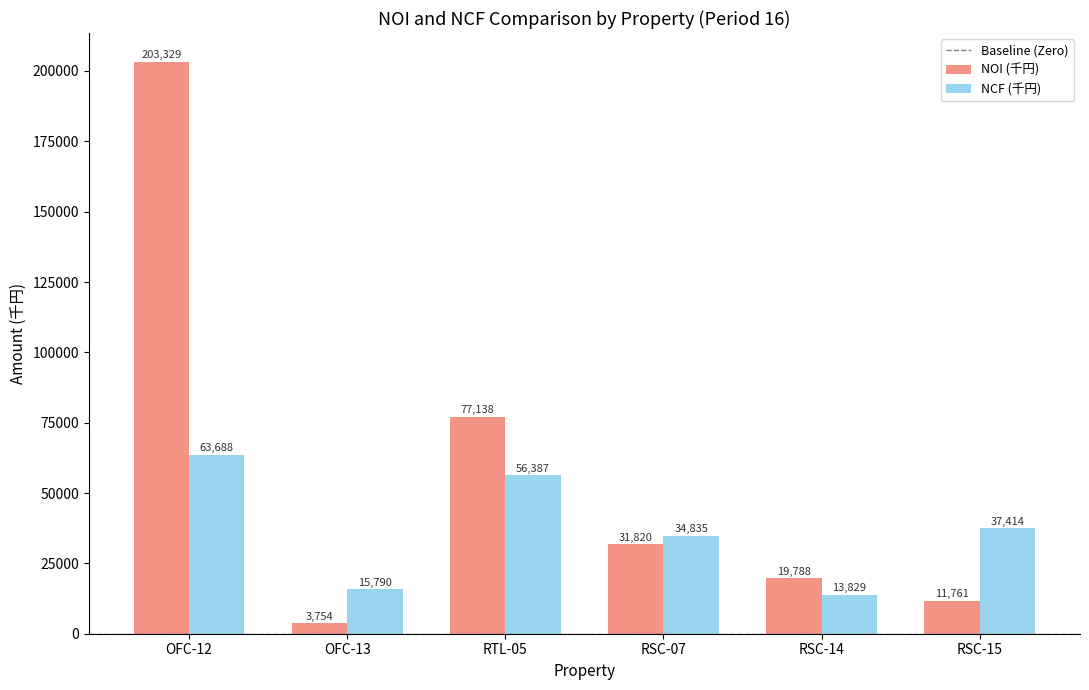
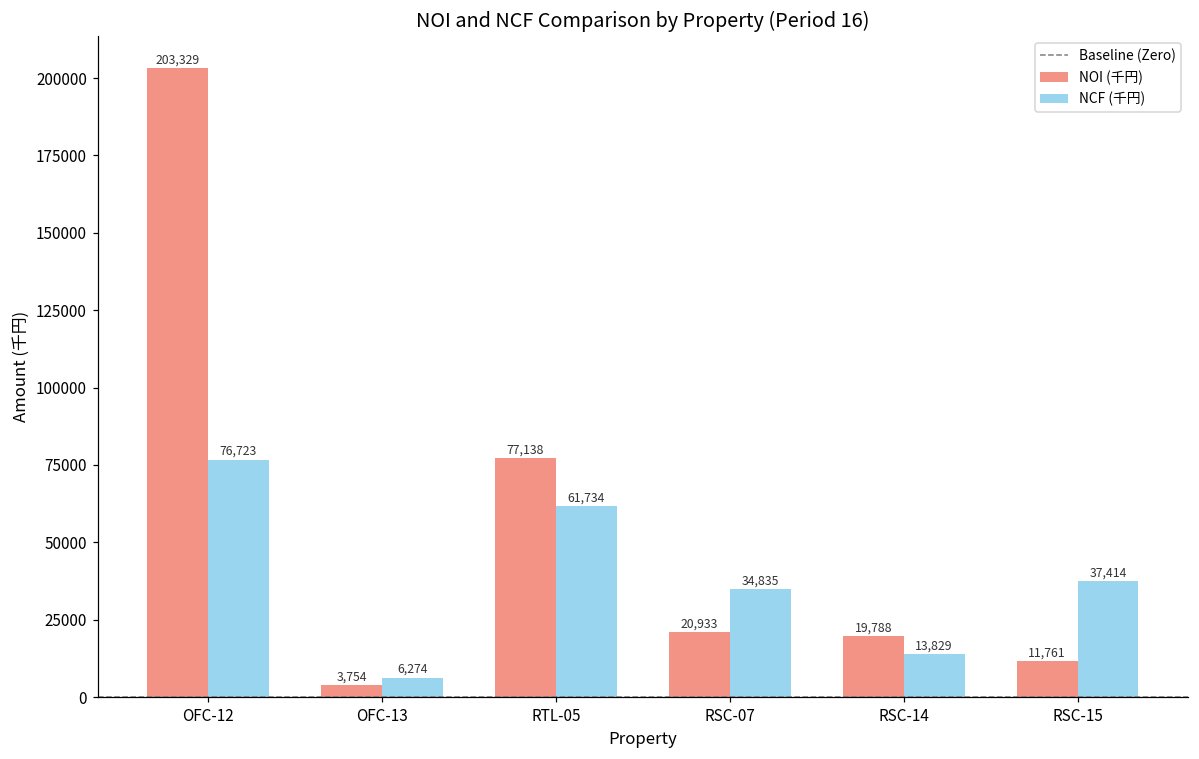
  {
    "NOI (千円)": {
      "OFC-12": "203,329",
      "OFC-13": "3,754",
      "RTL-05": "77,138",
-     "RSC-07": "31,820",
+     "RSC-07": "20,933",
      "RSC-14": "19,788",
      "RSC-15": "11,761"
    },
    "NCF (千円)": {
-     "OFC-12": "63,688",
-     "OFC-13": "15,790",
-     "RTL-05": "56,387",
+     "OFC-12": "76,723",
+     "OFC-13": "6,274",
+     "RTL-05": "61,734",
      "RSC-07": "34,835",
      "RSC-14": "13,829",
      "RSC-15": "37,414"
    }
  }
